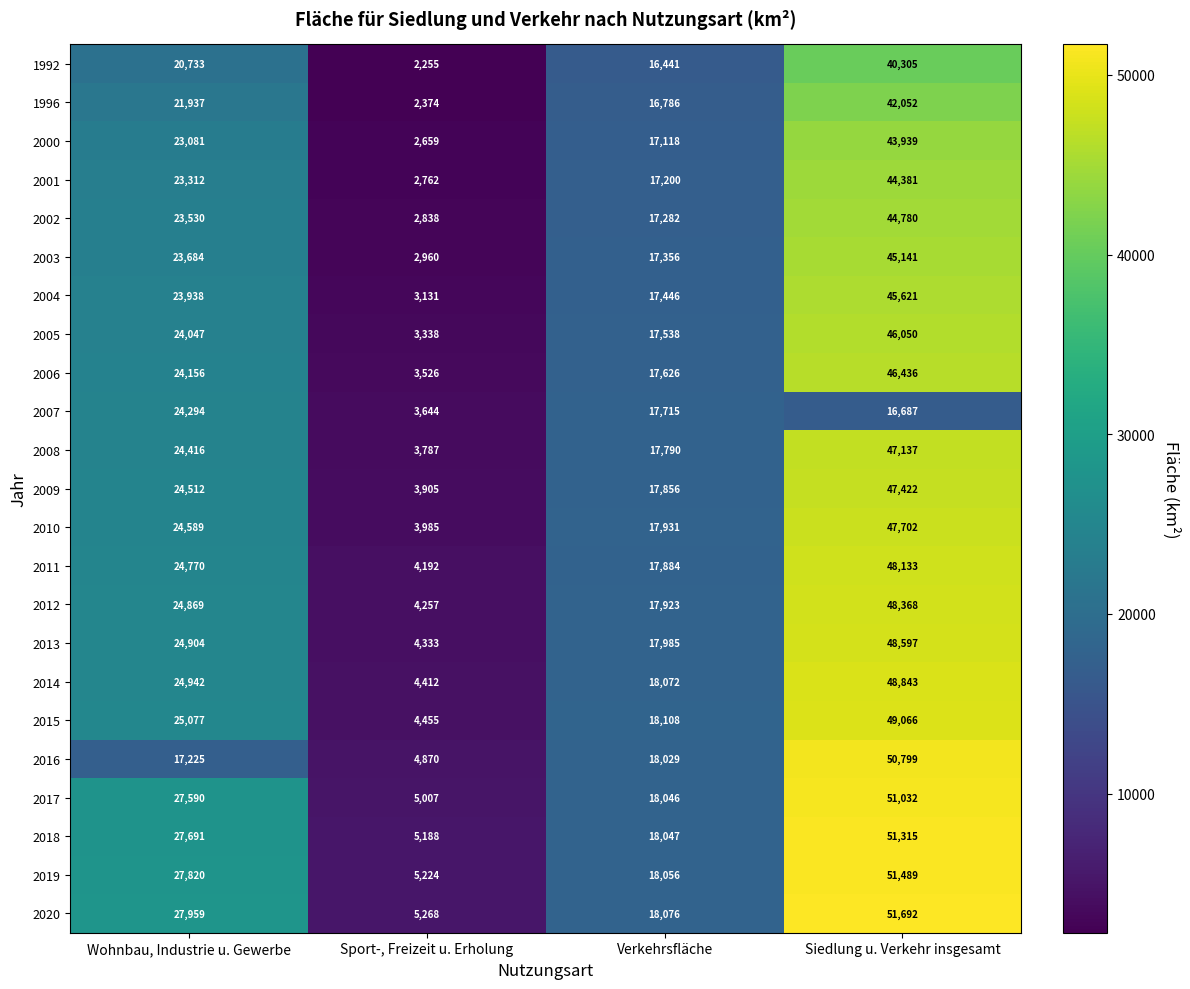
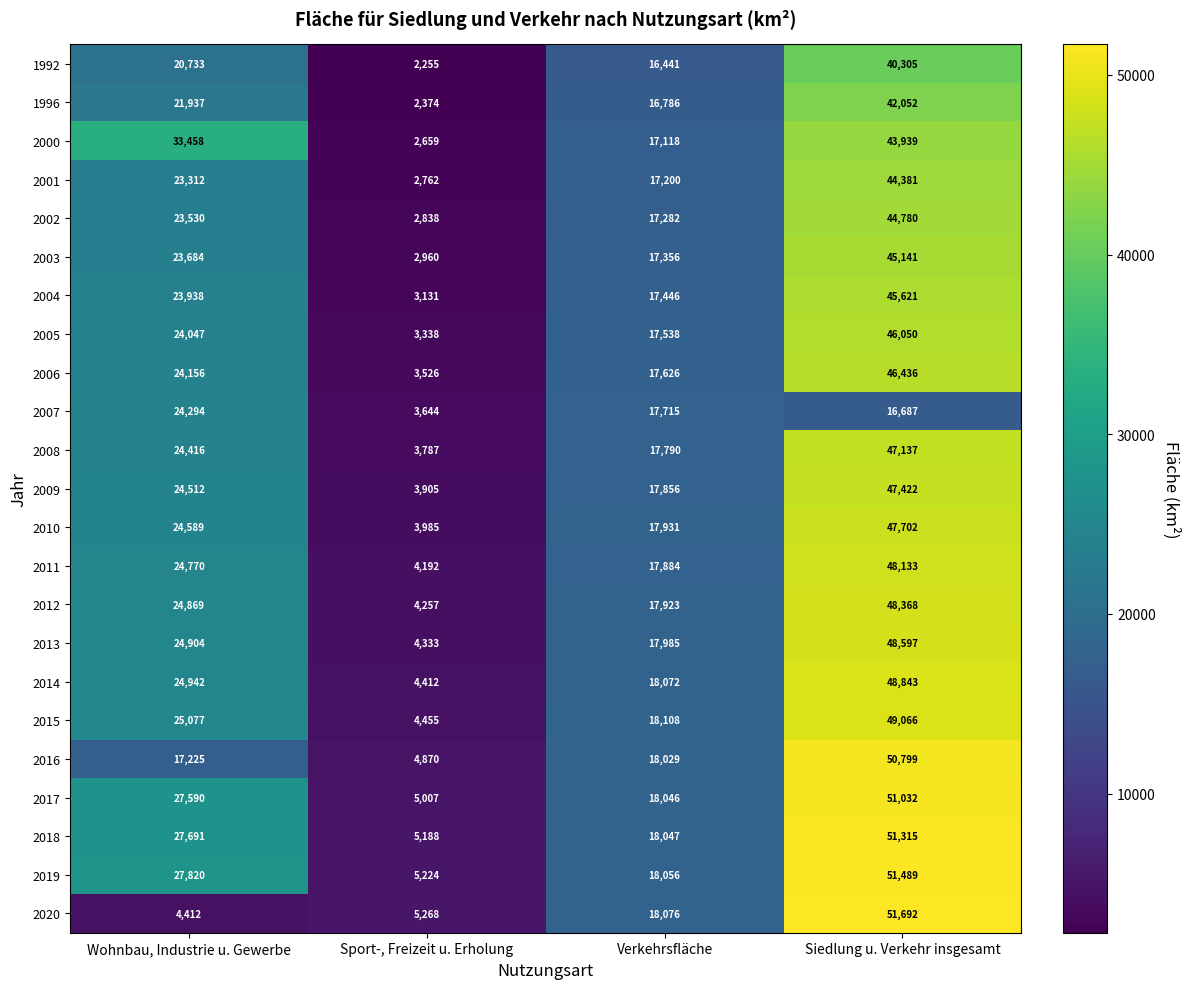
  {
    "1992": {
      "Wohnbau, Industrie u. Gewerbe": "20,733",
      "Sport-, Freizeit u. Erholung": "2,255",
      "Verkehrsfläche": "16,441",
      "Siedlung u. Verkehr insgesamt": "40,305"
    },
    "1996": {
      "Wohnbau, Industrie u. Gewerbe": "21,937",
      "Sport-, Freizeit u. Erholung": "2,374",
      "Verkehrsfläche": "16,786",
      "Siedlung u. Verkehr insgesamt": "42,052"
    },
    "2000": {
-     "Wohnbau, Industrie u. Gewerbe": "23,081",
+     "Wohnbau, Industrie u. Gewerbe": "33,458",
      "Sport-, Freizeit u. Erholung": "2,659",
      "Verkehrsfläche": "17,118",
      "Siedlung u. Verkehr insgesamt": "43,939"
    },
    "2001": {
      "Wohnbau, Industrie u. Gewerbe": "23,312",
      "Sport-, Freizeit u. Erholung": "2,762",
      "Verkehrsfläche": "17,200",
      "Siedlung u. Verkehr insgesamt": "44,381"
    },
    "2002": {
      "Wohnbau, Industrie u. Gewerbe": "23,530",
      "Sport-, Freizeit u. Erholung": "2,838",
      "Verkehrsfläche": "17,282",
      "Siedlung u. Verkehr insgesamt": "44,780"
    },
    "2003": {
      "Wohnbau, Industrie u. Gewerbe": "23,684",
      "Sport-, Freizeit u. Erholung": "2,960",
      "Verkehrsfläche": "17,356",
      "Siedlung u. Verkehr insgesamt": "45,141"
    },
    "2004": {
      "Wohnbau, Industrie u. Gewerbe": "23,938",
      "Sport-, Freizeit u. Erholung": "3,131",
      "Verkehrsfläche": "17,446",
      "Siedlung u. Verkehr insgesamt": "45,621"
    },
    "2005": {
      "Wohnbau, Industrie u. Gewerbe": "24,047",
      "Sport-, Freizeit u. Erholung": "3,338",
      "Verkehrsfläche": "17,538",
      "Siedlung u. Verkehr insgesamt": "46,050"
    },
    "2006": {
      "Wohnbau, Industrie u. Gewerbe": "24,156",
      "Sport-, Freizeit u. Erholung": "3,526",
      "Verkehrsfläche": "17,626",
      "Siedlung u. Verkehr insgesamt": "46,436"
    },
    "2007": {
      "Wohnbau, Industrie u. Gewerbe": "24,294",
      "Sport-, Freizeit u. Erholung": "3,644",
      "Verkehrsfläche": "17,715",
      "Siedlung u. Verkehr insgesamt": "16,687"
    },
    "2008": {
      "Wohnbau, Industrie u. Gewerbe": "24,416",
      "Sport-, Freizeit u. Erholung": "3,787",
      "Verkehrsfläche": "17,790",
      "Siedlung u. Verkehr insgesamt": "47,137"
    },
    "2009": {
      "Wohnbau, Industrie u. Gewerbe": "24,512",
      "Sport-, Freizeit u. Erholung": "3,905",
      "Verkehrsfläche": "17,856",
      "Siedlung u. Verkehr insgesamt": "47,422"
    },
    "2010": {
      "Wohnbau, Industrie u. Gewerbe": "24,589",
      "Sport-, Freizeit u. Erholung": "3,985",
      "Verkehrsfläche": "17,931",
      "Siedlung u. Verkehr insgesamt": "47,702"
    },
    "2011": {
      "Wohnbau, Industrie u. Gewerbe": "24,770",
      "Sport-, Freizeit u. Erholung": "4,192",
      "Verkehrsfläche": "17,884",
      "Siedlung u. Verkehr insgesamt": "48,133"
    },
    "2012": {
      "Wohnbau, Industrie u. Gewerbe": "24,869",
      "Sport-, Freizeit u. Erholung": "4,257",
      "Verkehrsfläche": "17,923",
      "Siedlung u. Verkehr insgesamt": "48,368"
    },
    "2013": {
      "Wohnbau, Industrie u. Gewerbe": "24,904",
      "Sport-, Freizeit u. Erholung": "4,333",
      "Verkehrsfläche": "17,985",
      "Siedlung u. Verkehr insgesamt": "48,597"
    },
    "2014": {
      "Wohnbau, Industrie u. Gewerbe": "24,942",
      "Sport-, Freizeit u. Erholung": "4,412",
      "Verkehrsfläche": "18,072",
      "Siedlung u. Verkehr insgesamt": "48,843"
    },
    "2015": {
      "Wohnbau, Industrie u. Gewerbe": "25,077",
      "Sport-, Freizeit u. Erholung": "4,455",
      "Verkehrsfläche": "18,108",
      "Siedlung u. Verkehr insgesamt": "49,066"
    },
    "2016": {
      "Wohnbau, Industrie u. Gewerbe": "17,225",
      "Sport-, Freizeit u. Erholung": "4,870",
      "Verkehrsfläche": "18,029",
      "Siedlung u. Verkehr insgesamt": "50,799"
    },
    "2017": {
      "Wohnbau, Industrie u. Gewerbe": "27,590",
      "Sport-, Freizeit u. Erholung": "5,007",
      "Verkehrsfläche": "18,046",
      "Siedlung u. Verkehr insgesamt": "51,032"
    },
    "2018": {
      "Wohnbau, Industrie u. Gewerbe": "27,691",
      "Sport-, Freizeit u. Erholung": "5,188",
      "Verkehrsfläche": "18,047",
      "Siedlung u. Verkehr insgesamt": "51,315"
    },
    "2019": {
      "Wohnbau, Industrie u. Gewerbe": "27,820",
      "Sport-, Freizeit u. Erholung": "5,224",
      "Verkehrsfläche": "18,056",
      "Siedlung u. Verkehr insgesamt": "51,489"
    },
    "2020": {
-     "Wohnbau, Industrie u. Gewerbe": "27,959",
+     "Wohnbau, Industrie u. Gewerbe": "4,412",
      "Sport-, Freizeit u. Erholung": "5,268",
      "Verkehrsfläche": "18,076",
      "Siedlung u. Verkehr insgesamt": "51,692"
    }
  }
